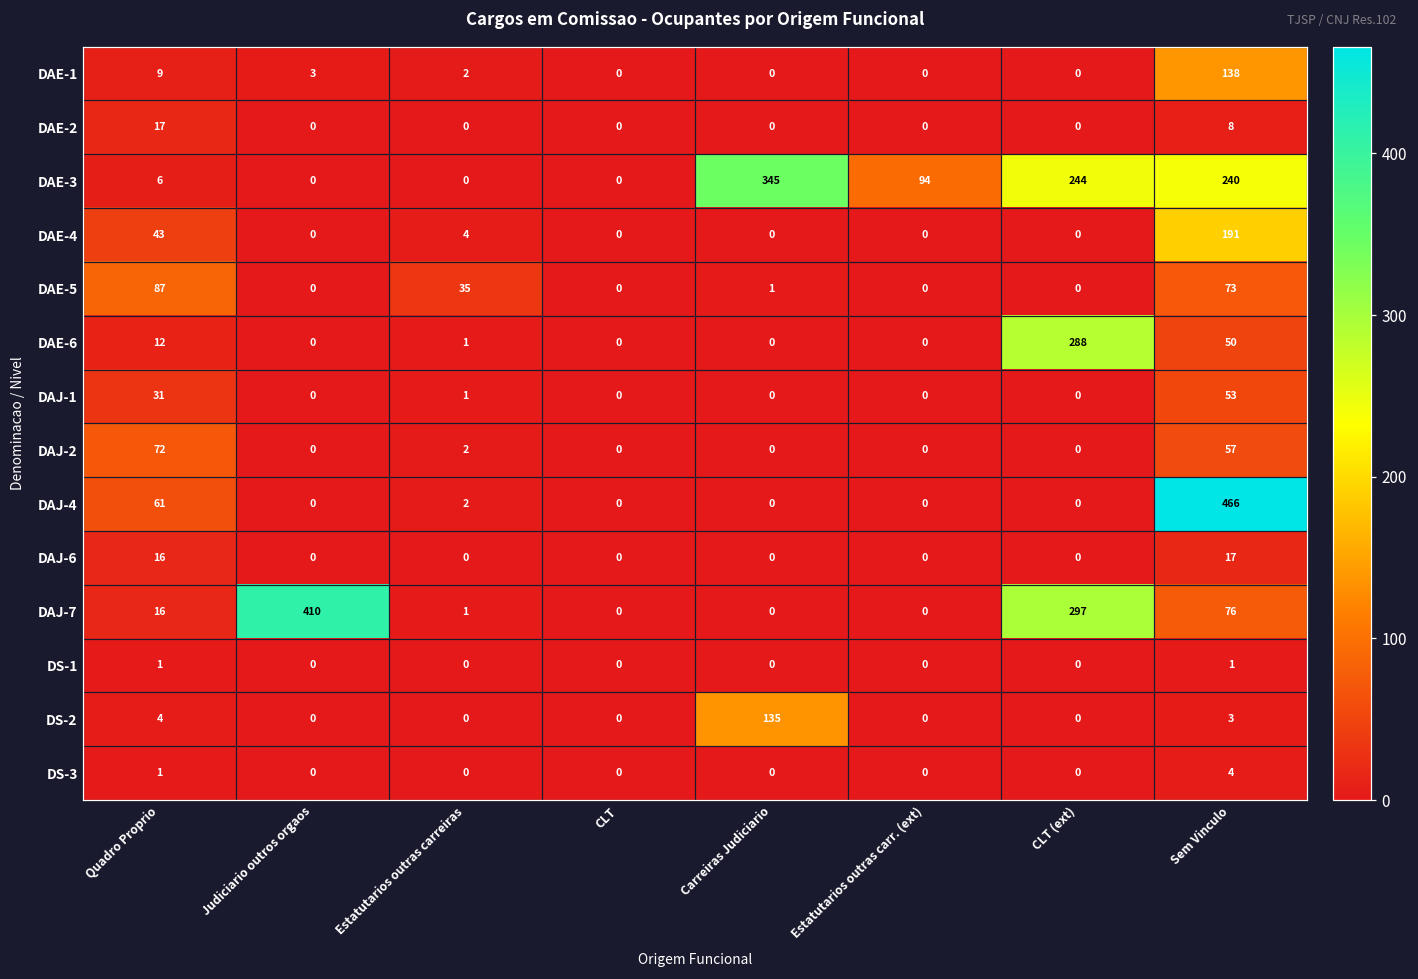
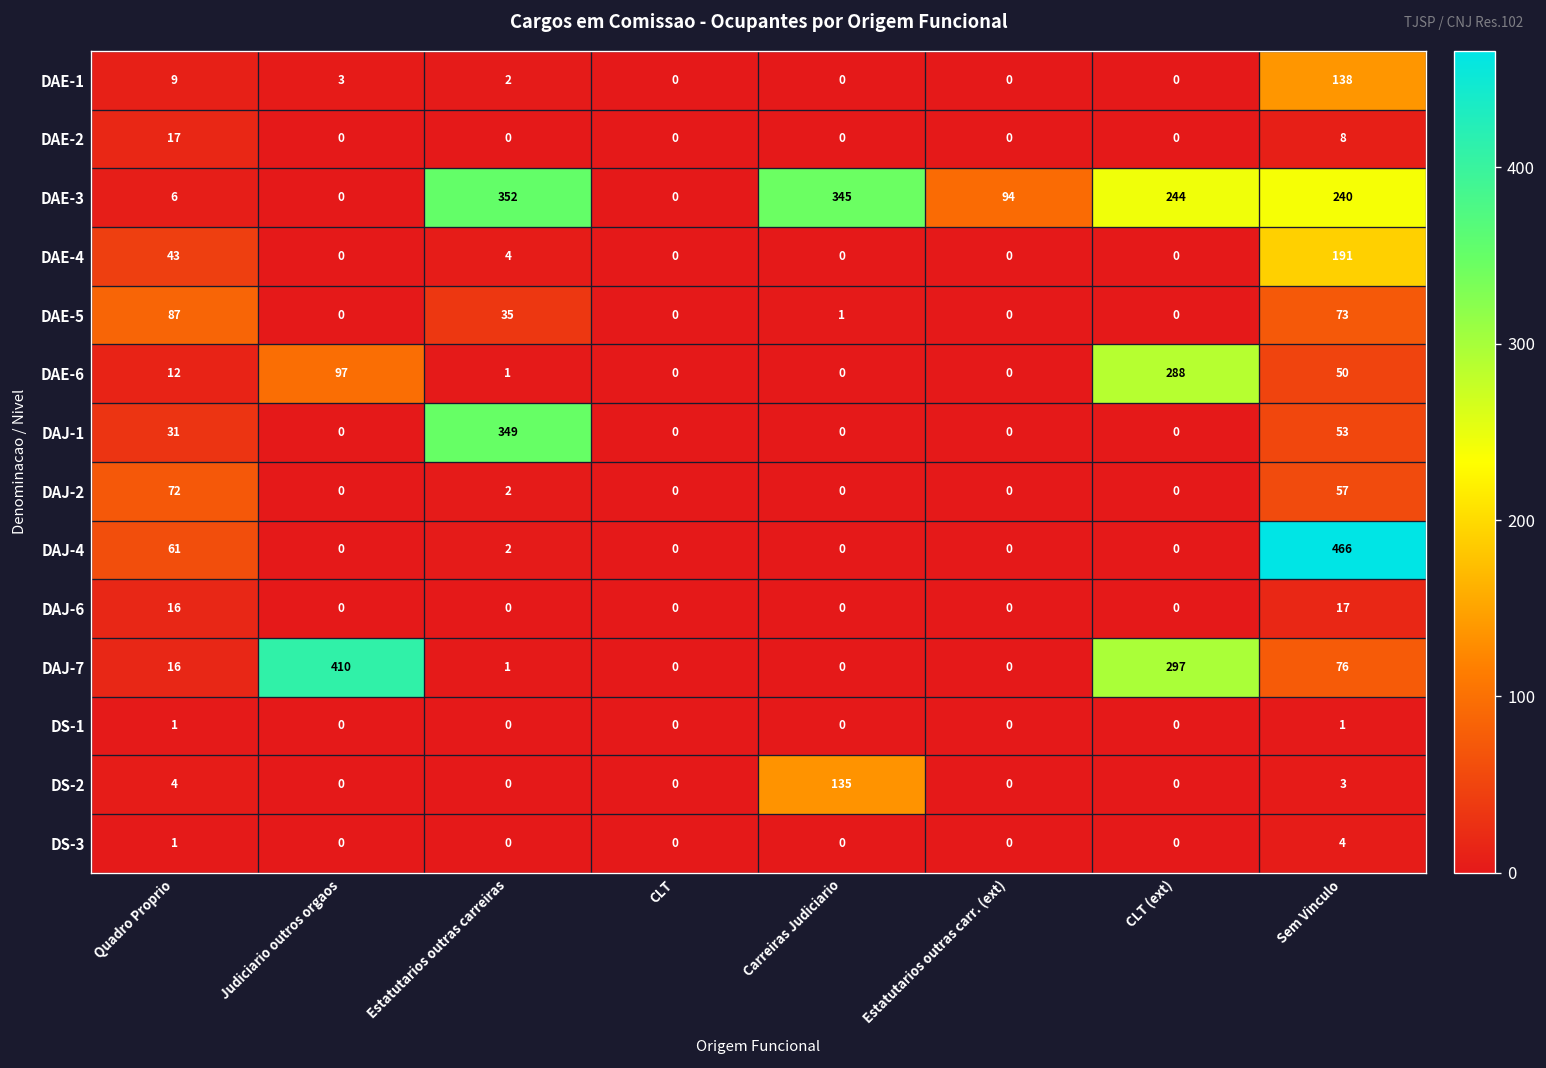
  {
    "DAE-1": {
      "Quadro Proprio": 9,
      "Judiciario outros orgaos": 3,
      "Estatutarios outras carreiras": 2,
      "CLT": 0,
      "Carreiras Judiciario": 0,
      "Estatutarios outras carr. (ext)": 0,
      "CLT (ext)": 0,
      "Sem Vinculo": 138
    },
    "DAE-2": {
      "Quadro Proprio": 17,
      "Judiciario outros orgaos": 0,
      "Estatutarios outras carreiras": 0,
      "CLT": 0,
      "Carreiras Judiciario": 0,
      "Estatutarios outras carr. (ext)": 0,
      "CLT (ext)": 0,
      "Sem Vinculo": 8
    },
    "DAE-3": {
      "Quadro Proprio": 6,
      "Judiciario outros orgaos": 0,
-     "Estatutarios outras carreiras": 0,
+     "Estatutarios outras carreiras": 352,
      "CLT": 0,
      "Carreiras Judiciario": 345,
      "Estatutarios outras carr. (ext)": 94,
      "CLT (ext)": 244,
      "Sem Vinculo": 240
    },
    "DAE-4": {
      "Quadro Proprio": 43,
      "Judiciario outros orgaos": 0,
      "Estatutarios outras carreiras": 4,
      "CLT": 0,
      "Carreiras Judiciario": 0,
      "Estatutarios outras carr. (ext)": 0,
      "CLT (ext)": 0,
      "Sem Vinculo": 191
    },
    "DAE-5": {
      "Quadro Proprio": 87,
      "Judiciario outros orgaos": 0,
      "Estatutarios outras carreiras": 35,
      "CLT": 0,
      "Carreiras Judiciario": 1,
      "Estatutarios outras carr. (ext)": 0,
      "CLT (ext)": 0,
      "Sem Vinculo": 73
    },
    "DAE-6": {
      "Quadro Proprio": 12,
-     "Judiciario outros orgaos": 0,
+     "Judiciario outros orgaos": 97,
      "Estatutarios outras carreiras": 1,
      "CLT": 0,
      "Carreiras Judiciario": 0,
      "Estatutarios outras carr. (ext)": 0,
      "CLT (ext)": 288,
      "Sem Vinculo": 50
    },
    "DAJ-1": {
      "Quadro Proprio": 31,
      "Judiciario outros orgaos": 0,
-     "Estatutarios outras carreiras": 1,
+     "Estatutarios outras carreiras": 349,
      "CLT": 0,
      "Carreiras Judiciario": 0,
      "Estatutarios outras carr. (ext)": 0,
      "CLT (ext)": 0,
      "Sem Vinculo": 53
    },
    "DAJ-2": {
      "Quadro Proprio": 72,
      "Judiciario outros orgaos": 0,
      "Estatutarios outras carreiras": 2,
      "CLT": 0,
      "Carreiras Judiciario": 0,
      "Estatutarios outras carr. (ext)": 0,
      "CLT (ext)": 0,
      "Sem Vinculo": 57
    },
    "DAJ-4": {
      "Quadro Proprio": 61,
      "Judiciario outros orgaos": 0,
      "Estatutarios outras carreiras": 2,
      "CLT": 0,
      "Carreiras Judiciario": 0,
      "Estatutarios outras carr. (ext)": 0,
      "CLT (ext)": 0,
      "Sem Vinculo": 466
    },
    "DAJ-6": {
      "Quadro Proprio": 16,
      "Judiciario outros orgaos": 0,
      "Estatutarios outras carreiras": 0,
      "CLT": 0,
      "Carreiras Judiciario": 0,
      "Estatutarios outras carr. (ext)": 0,
      "CLT (ext)": 0,
      "Sem Vinculo": 17
    },
    "DAJ-7": {
      "Quadro Proprio": 16,
      "Judiciario outros orgaos": 410,
      "Estatutarios outras carreiras": 1,
      "CLT": 0,
      "Carreiras Judiciario": 0,
      "Estatutarios outras carr. (ext)": 0,
      "CLT (ext)": 297,
      "Sem Vinculo": 76
    },
    "DS-1": {
      "Quadro Proprio": 1,
      "Judiciario outros orgaos": 0,
      "Estatutarios outras carreiras": 0,
      "CLT": 0,
      "Carreiras Judiciario": 0,
      "Estatutarios outras carr. (ext)": 0,
      "CLT (ext)": 0,
      "Sem Vinculo": 1
    },
    "DS-2": {
      "Quadro Proprio": 4,
      "Judiciario outros orgaos": 0,
      "Estatutarios outras carreiras": 0,
      "CLT": 0,
      "Carreiras Judiciario": 135,
      "Estatutarios outras carr. (ext)": 0,
      "CLT (ext)": 0,
      "Sem Vinculo": 3
    },
    "DS-3": {
      "Quadro Proprio": 1,
      "Judiciario outros orgaos": 0,
      "Estatutarios outras carreiras": 0,
      "CLT": 0,
      "Carreiras Judiciario": 0,
      "Estatutarios outras carr. (ext)": 0,
      "CLT (ext)": 0,
      "Sem Vinculo": 4
    }
  }
